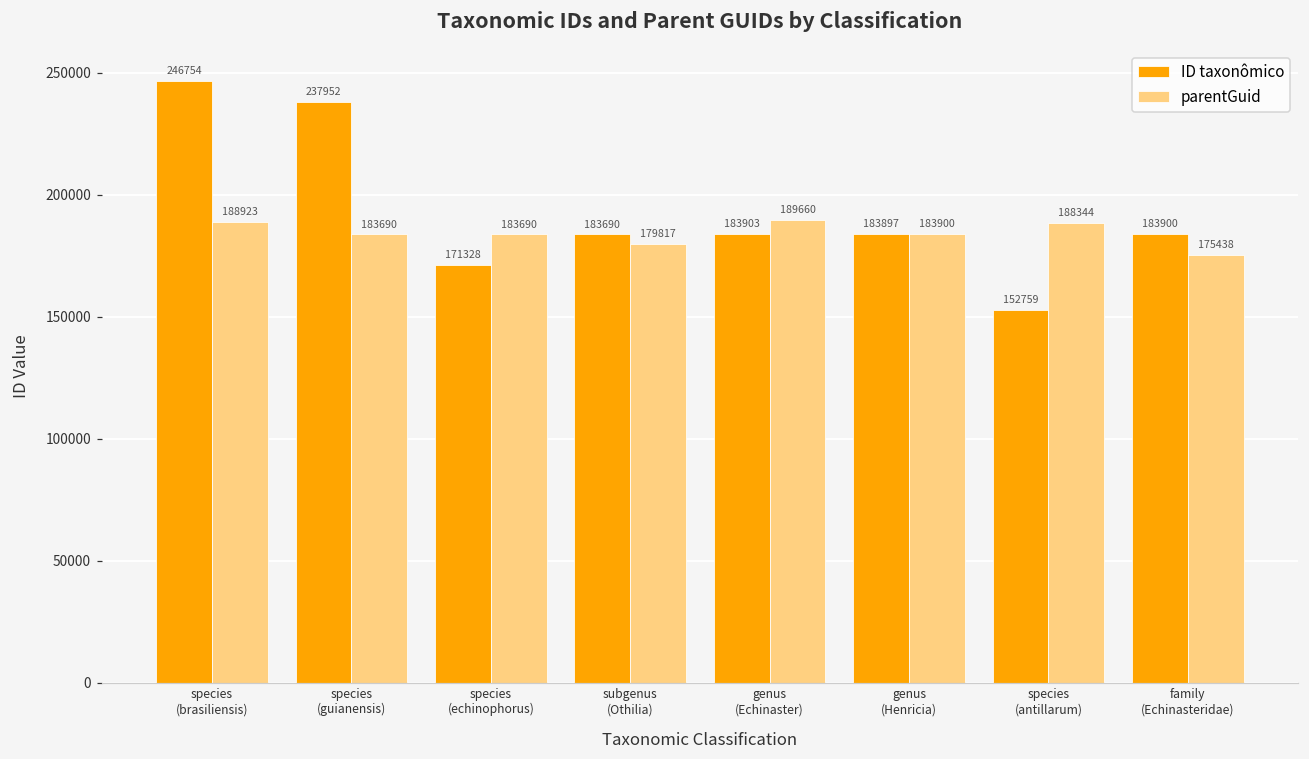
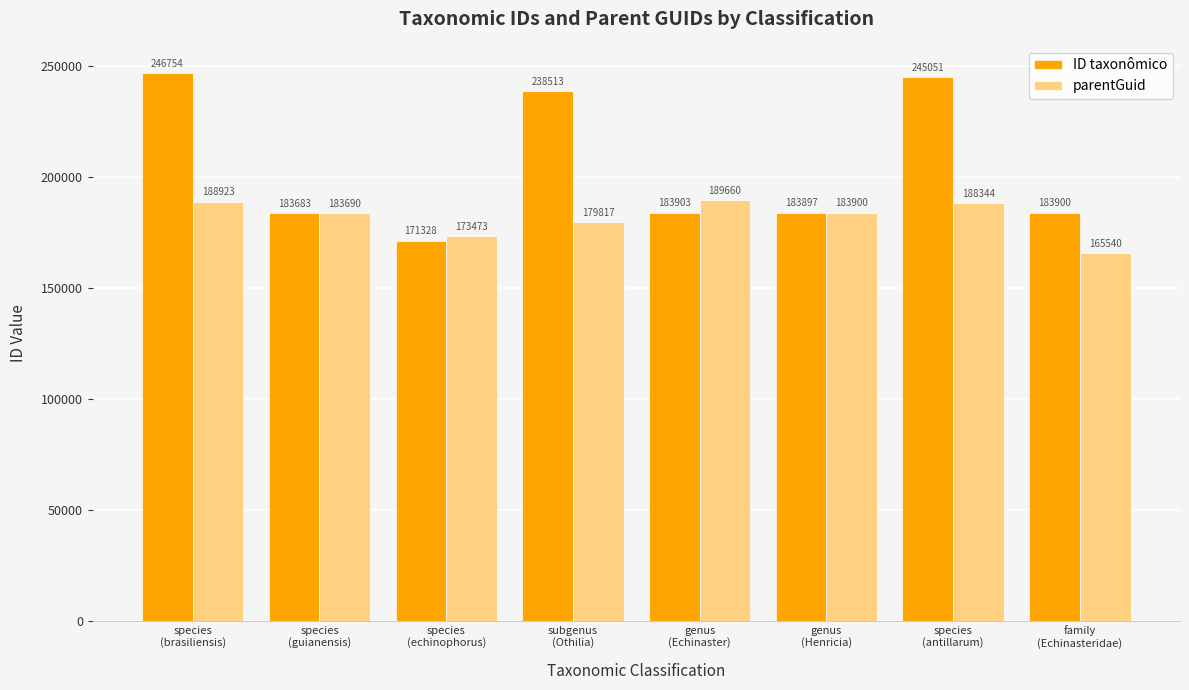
  {
    "ID taxonômico": {
      "species (brasiliensis)": 246754,
-     "species (guianensis)": 237952,
+     "species (guianensis)": 183683,
      "species (echinophorus)": 171328,
-     "subgenus (Othilia)": 183690,
+     "subgenus (Othilia)": 238513,
      "genus (Echinaster)": 183903,
      "genus (Henricia)": 183897,
-     "species (antillarum)": 152759,
+     "species (antillarum)": 245051,
      "family (Echinasteridae)": 183900
    },
    "parentGuid": {
      "species (brasiliensis)": 188923,
      "species (guianensis)": 183690,
-     "species (echinophorus)": 183690,
+     "species (echinophorus)": 173473,
      "subgenus (Othilia)": 179817,
      "genus (Echinaster)": 189660,
      "genus (Henricia)": 183900,
      "species (antillarum)": 188344,
-     "family (Echinasteridae)": 175438
+     "family (Echinasteridae)": 165540
    }
  }
